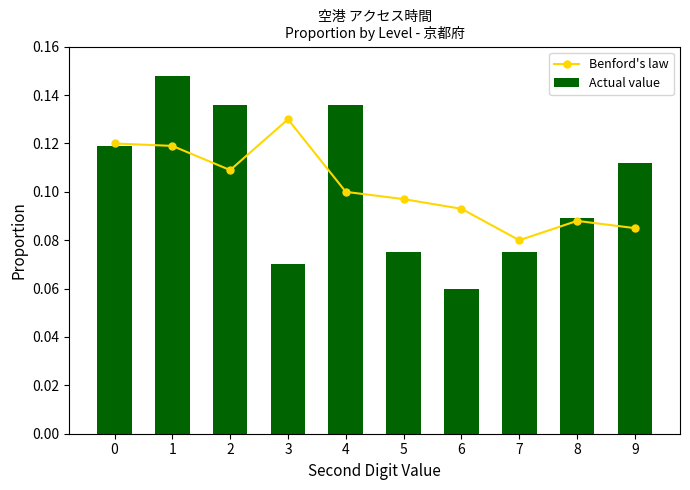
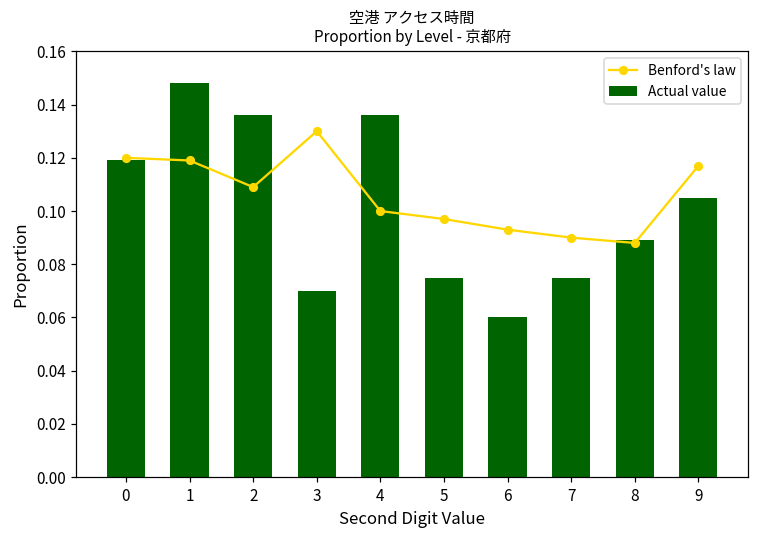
  {
    "Benford's law": {
      "0": 0.120,
      "1": 0.119,
      "2": 0.109,
      "3": 0.130,
      "4": 0.100,
      "5": 0.097,
      "6": 0.093,
-     "7": 0.08,
+     "7": 0.09,
      "8": 0.088,
-     "9": 0.085
+     "9": 0.117
    },
    "Actual value": {
      "0": 0.119,
      "1": 0.148,
      "2": 0.136,
      "3": 0.070,
      "4": 0.136,
      "5": 0.075,
      "6": 0.060,
      "7": 0.075,
      "8": 0.089,
-     "9": 0.112
+     "9": 0.105
    }
  }
